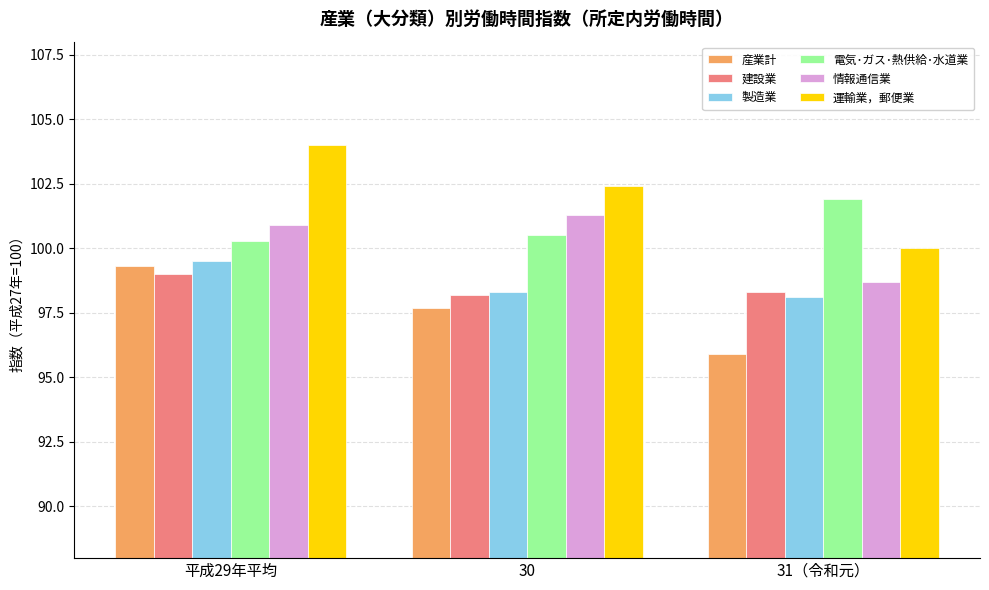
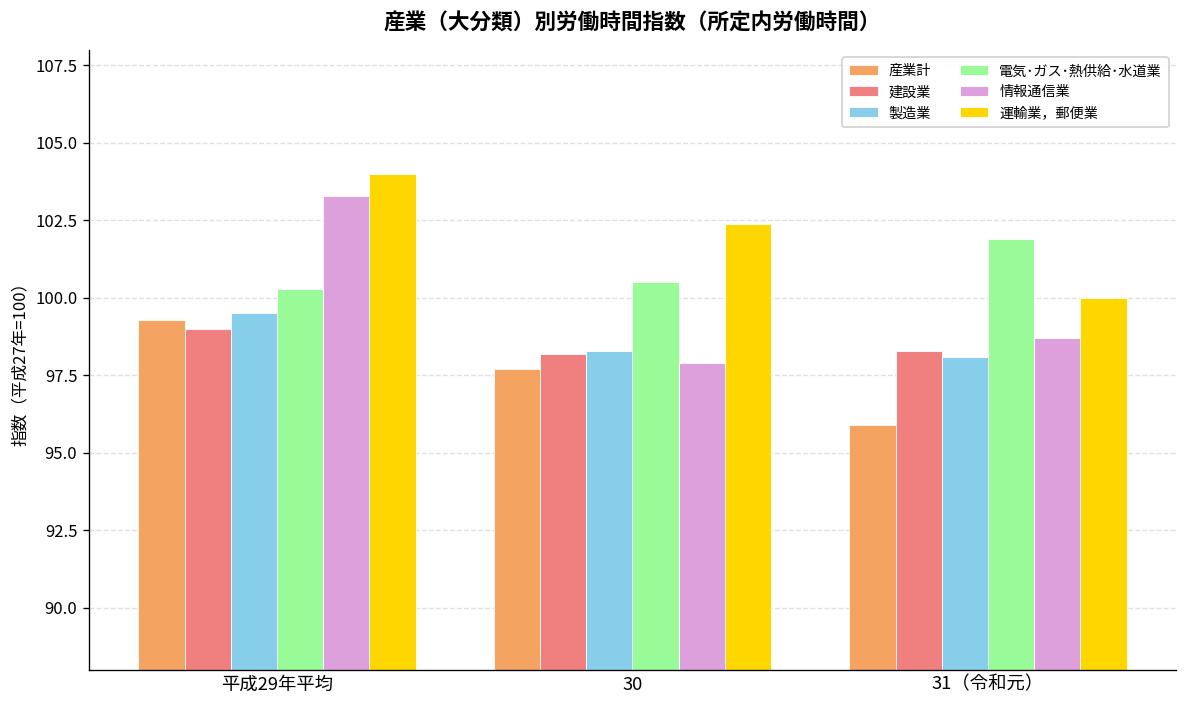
  {
    "製造業": {
      "平成29年平均": 99.5,
      "30": 98.3,
      "31（令和元）": 98.1
    },
    "電気･ガス･熱供給･水道業": {
      "平成29年平均": 100.3,
      "30": 100.5,
      "31（令和元）": 101.9
    },
    "情報通信業": {
-     "平成29年平均": 100.9,
-     "30": 101.3,
+     "平成29年平均": 103.3,
+     "30": 97.9,
      "31（令和元）": 98.7
    },
    "運輸業，郵便業": {
      "平成29年平均": 104.0,
      "30": 102.4,
      "31（令和元）": 100.0
    }
  }
